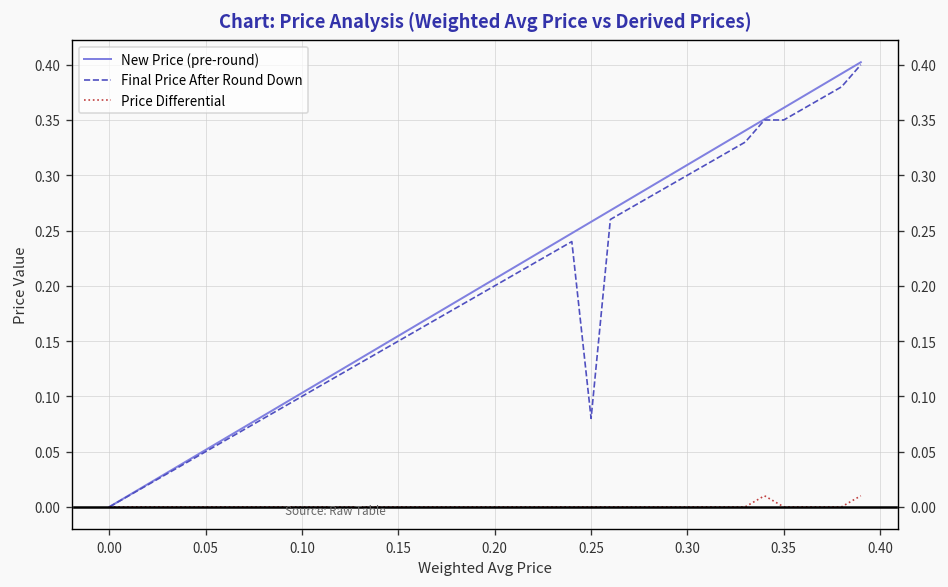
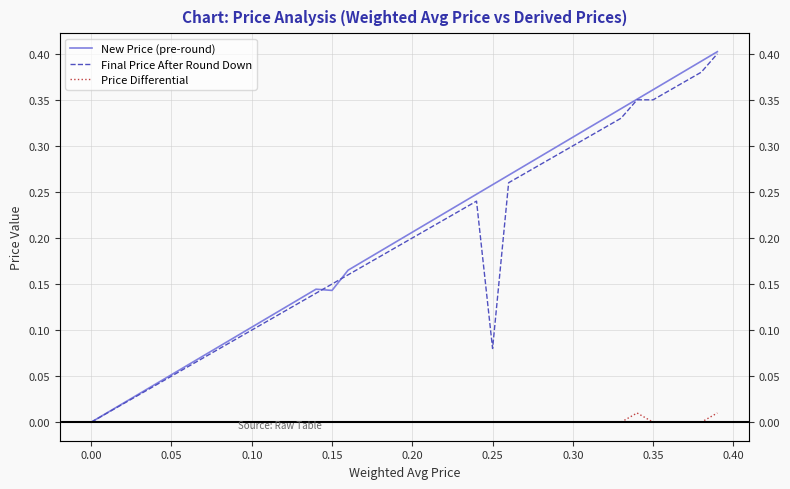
  {
    "New Price (pre-round)": {
      "0.10": 0.10,
-     "0.15": 0.15,
+     "0.15": 0.14,
      "0.20": 0.21,
      "0.25": 0.26,
      "0.30": 0.31,
      "0.35": 0.36
    },
    "Final Price After Round Down": {
      "0.10": 0.10,
      "0.15": 0.15,
      "0.20": 0.20,
      "0.25": 0.08,
      "0.30": 0.30,
      "0.35": 0.35
    },
    "Price Differential": {
      "0.05": 0.00,
      "0.10": 0.00,
      "0.15": 0.00,
      "0.20": 0.00,
      "0.25": 0.00,
      "0.30": 0.00,
      "0.35": 0.00
    }
  }
